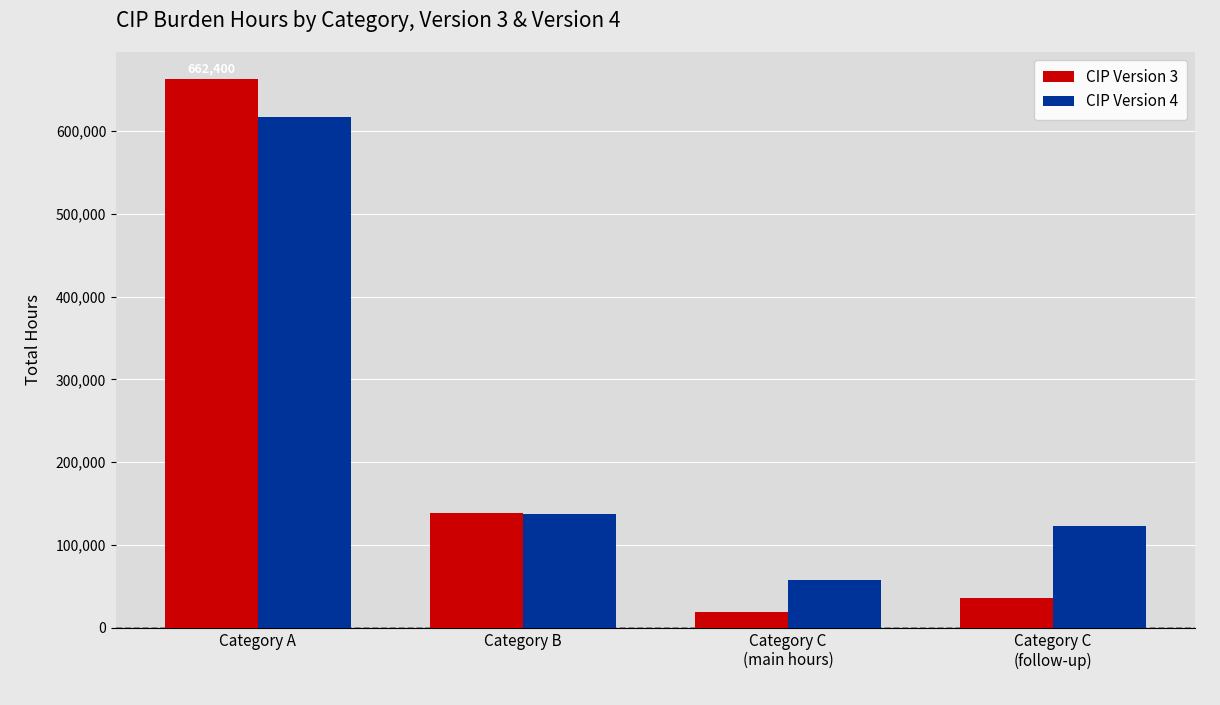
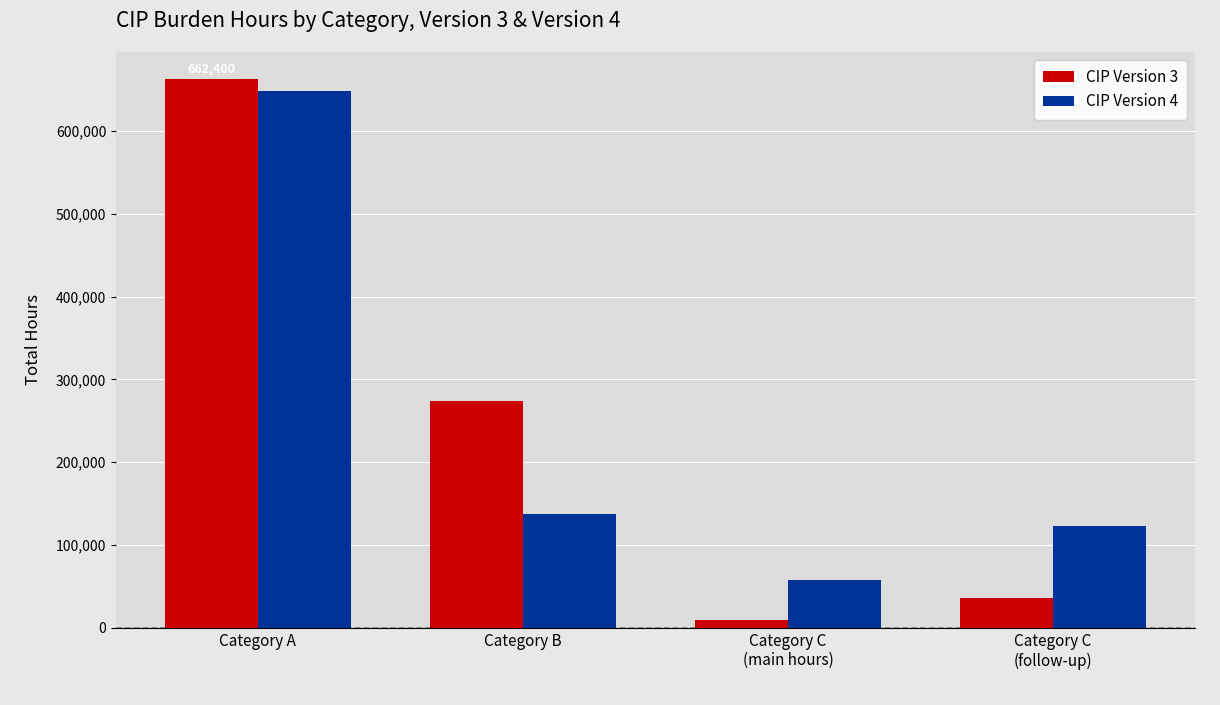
  {
    "CIP Version 3": {
      "Category A": "660,000",
-     "Category B": "140,000",
-     "Category C (main hours)": "20,000",
+     "Category B": "270,000",
+     "Category C (main hours)": "10,000",
      "Category C (follow-up)": "40,000"
    },
    "CIP Version 4": {
-     "Category A": "620,000",
+     "Category A": "650,000",
      "Category B": "140,000",
      "Category C (main hours)": "60,000",
      "Category C (follow-up)": "120,000"
    }
  }
